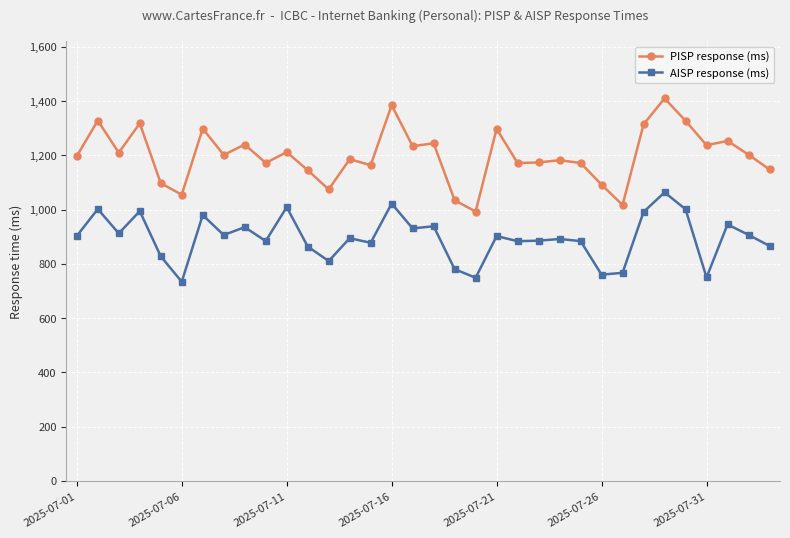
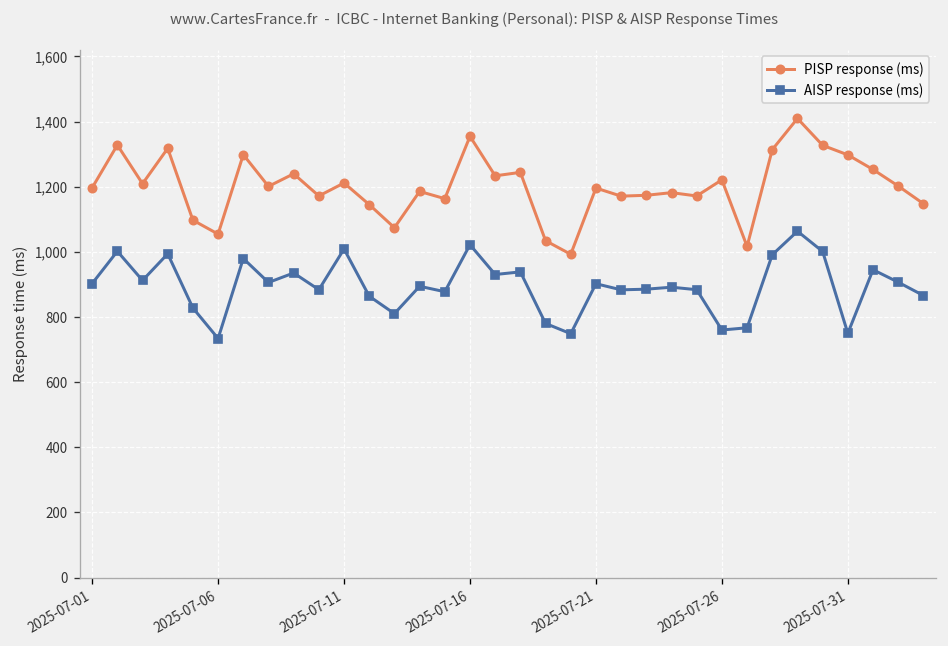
  {
    "PISP response (ms)": {
      "2025-07-01": "1,200",
      "2025-07-06": "1,050",
      "2025-07-11": "1,210",
-     "2025-07-16": "1,380",
-     "2025-07-21": "1,300",
-     "2025-07-26": "1,090",
-     "2025-07-31": "1,240"
+     "2025-07-16": "1,350",
+     "2025-07-21": "1,200",
+     "2025-07-26": "1,220",
+     "2025-07-31": "1,300"
    },
    "AISP response (ms)": {
      "2025-07-01": "900",
      "2025-07-06": "730",
      "2025-07-11": "1,010",
      "2025-07-16": "1,020",
      "2025-07-21": "900",
      "2025-07-26": "760",
      "2025-07-31": "750"
    }
  }
